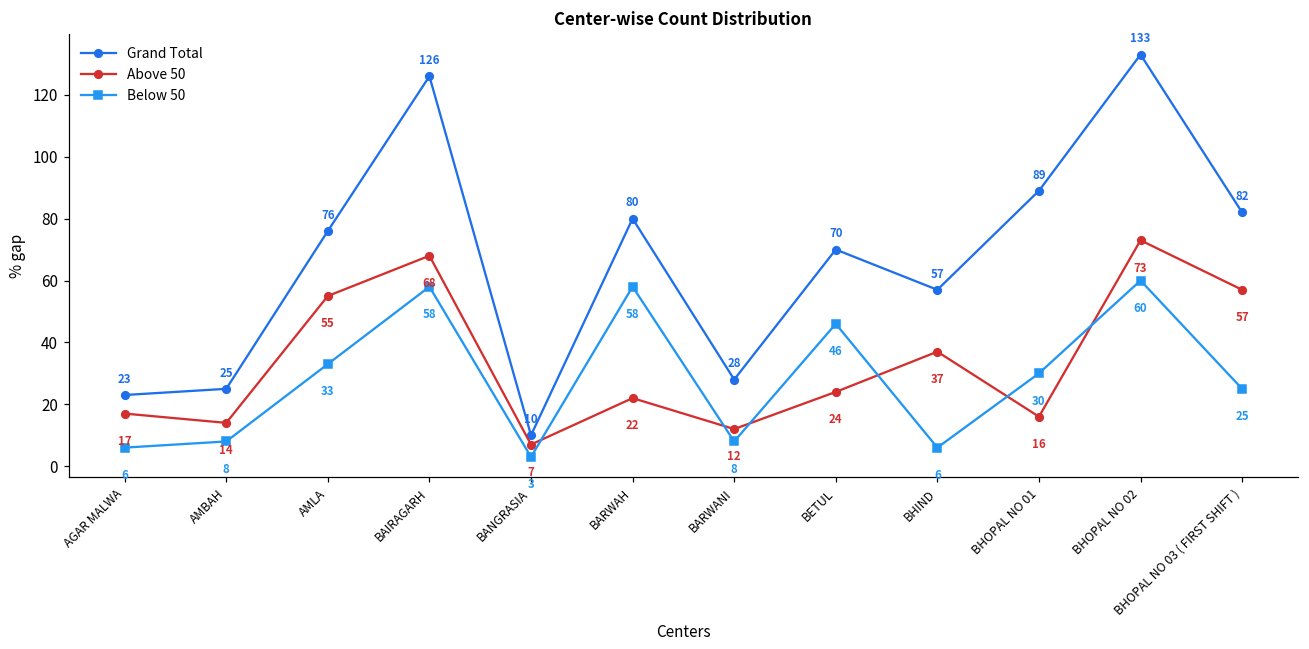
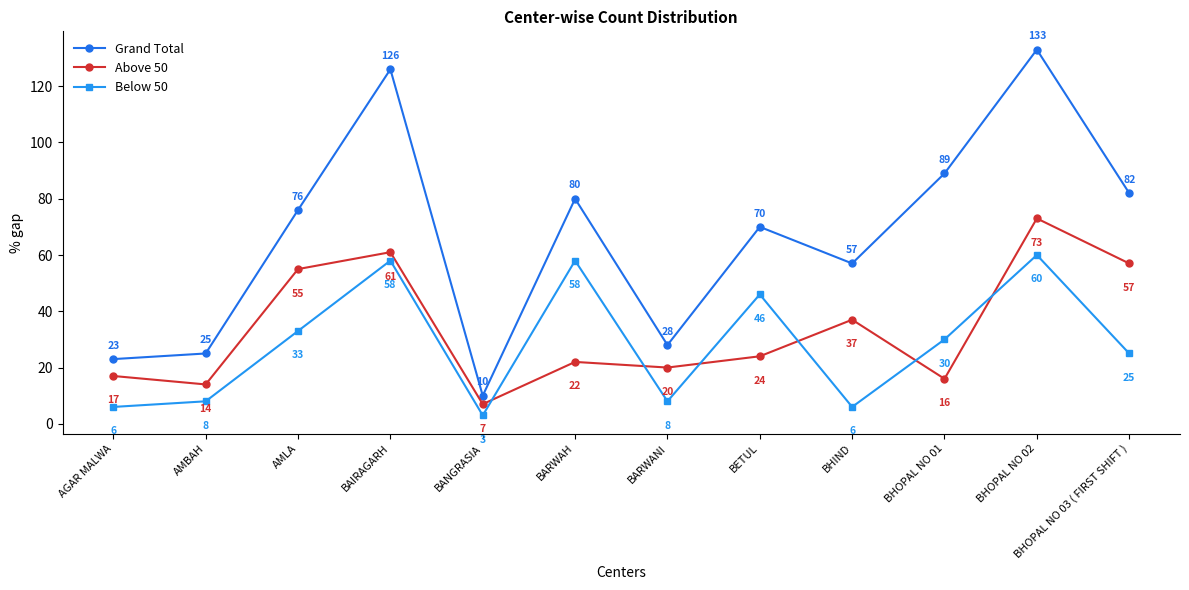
  {
    "Above 50": {
      "AMBAH": 14,
      "AMLA": 55,
-     "BAIRAGARH": 68,
+     "BAIRAGARH": 61,
      "BANGRASIA": 7,
      "BARWAH": 22,
-     "BARWANI": 12,
+     "BARWANI": 20,
      "BETUL": 24,
      "BHIND": 37,
      "BHOPAL NO 01": 16,
      "BHOPAL NO 02": 73,
      "BHOPAL NO 03 ( FIRST SHIFT )": 57
    }
  }
